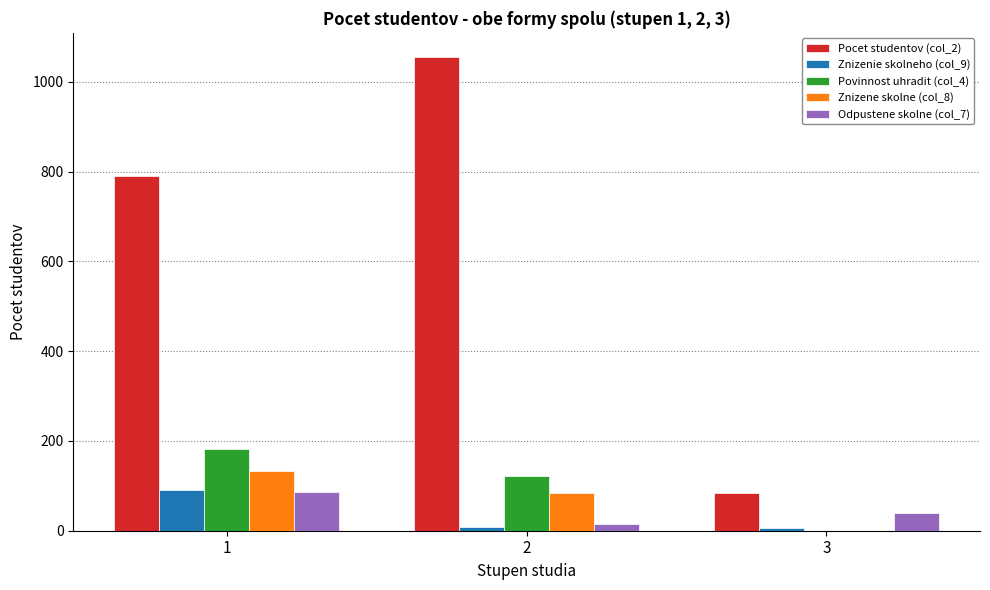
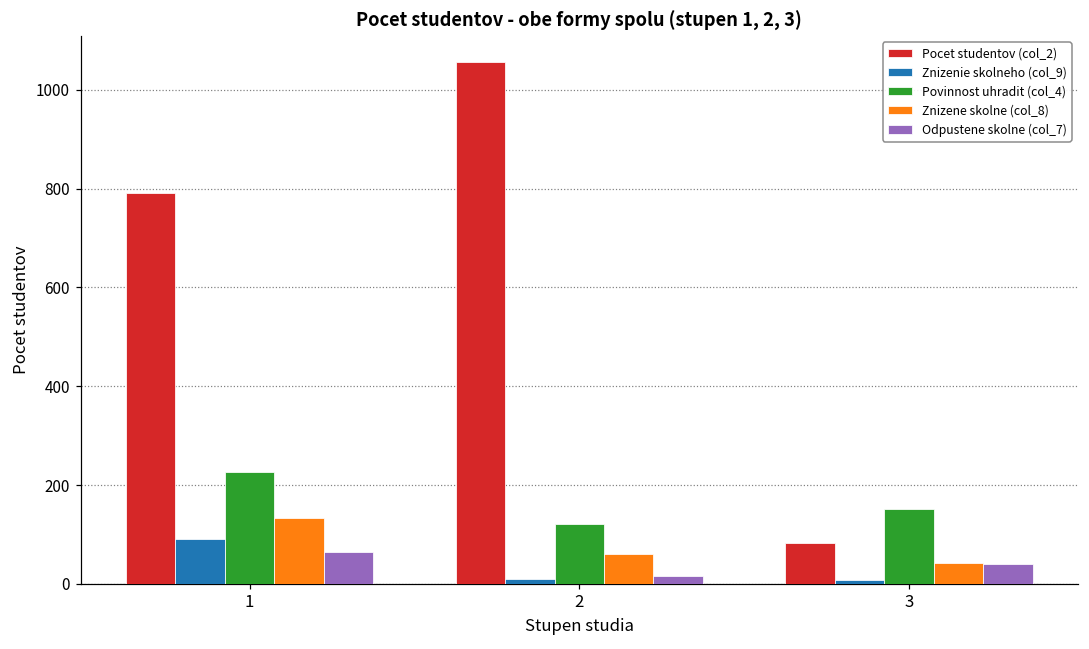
  {
    "Pocet studentov (col_2)": {
      "1": 790,
      "2": 1060,
      "3": 80
    },
    "Znizenie skolneho (col_9)": {
      "1": 90,
      "2": 10,
      "3": 10
    },
    "Povinnost uhradit (col_4)": {
-     "1": 180,
+     "1": 230,
      "2": 120,
-     "3": 0
+     "3": 150
    },
    "Znizene skolne (col_8)": {
      "1": 130,
-     "2": 80,
-     "3": 0
+     "2": 60,
+     "3": 40
    },
    "Odpustene skolne (col_7)": {
-     "1": 90,
+     "1": 60,
      "2": 20,
      "3": 40
    }
  }
